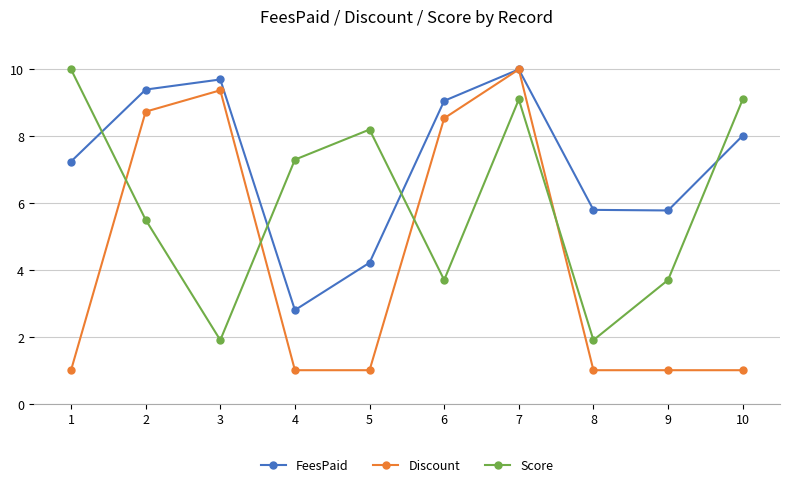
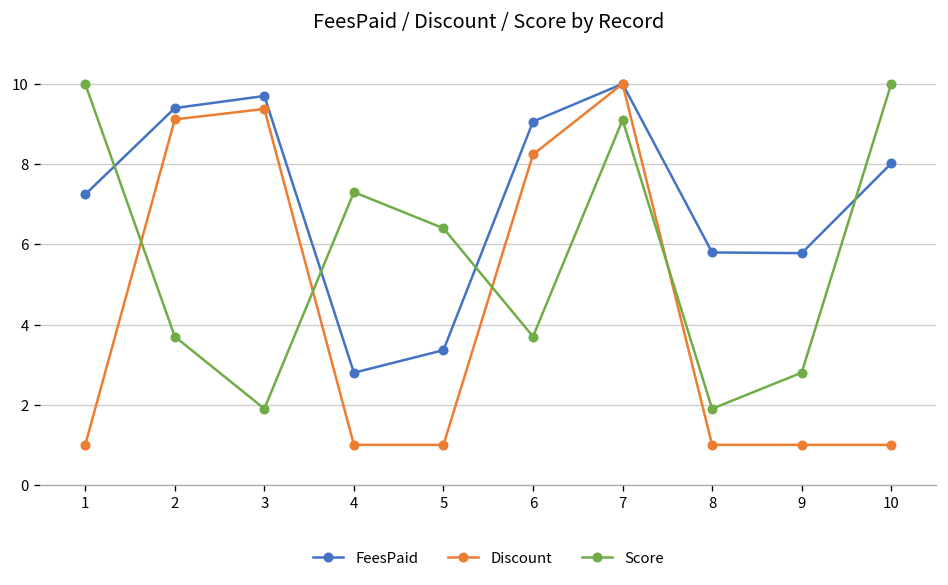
  {
    "FeesPaid": {
      "1": 7.2,
      "2": 9.4,
      "3": 9.7,
      "4": 2.8,
-     "5": 4.2,
+     "5": 3.4,
      "6": 9.1,
      "8": 5.8,
      "9": 5.8,
      "10": 8.0
    },
    "Discount": {
      "1": 1.0,
-     "2": 8.7,
+     "2": 9.1,
      "3": 9.4,
      "4": 1.0,
      "5": 1.0,
-     "6": 8.5,
+     "6": 8.2,
      "8": 1.0,
      "9": 1.0,
      "10": 1.0
    },
    "Score": {
      "1": 10.0,
-     "2": 5.5,
+     "2": 3.7,
      "3": 1.9,
      "4": 7.3,
-     "5": 8.2,
+     "5": 6.4,
      "6": 3.7,
      "7": 9.1,
      "8": 1.9,
-     "9": 3.7,
-     "10": 9.1
+     "9": 2.8,
+     "10": 10.0
    }
  }
